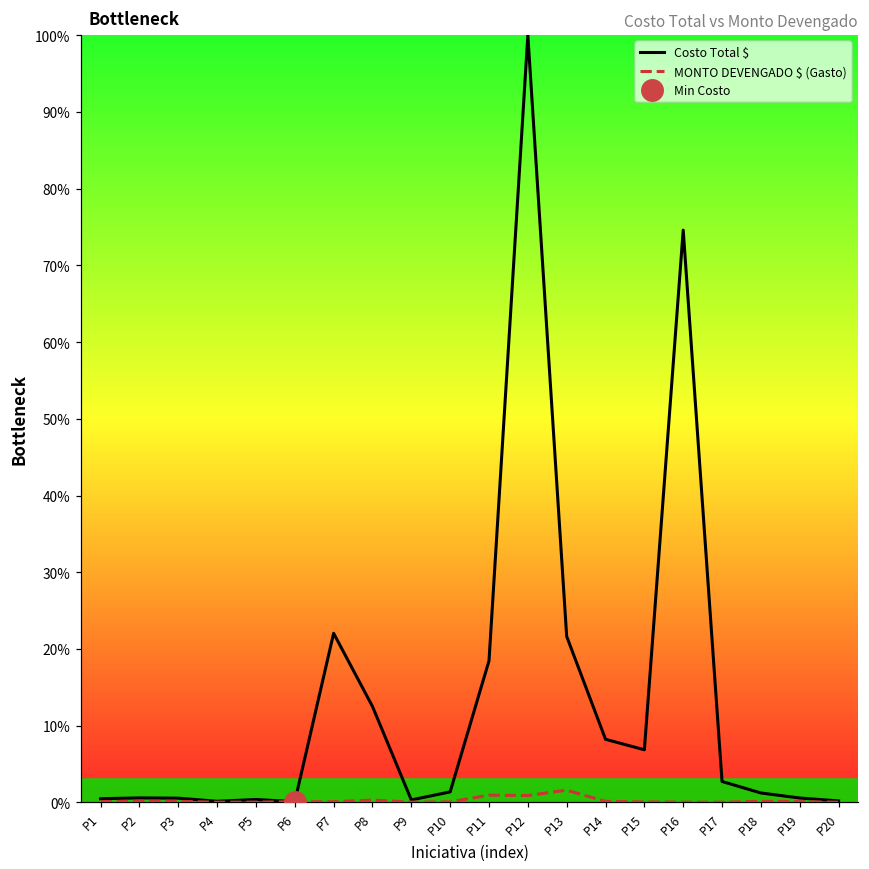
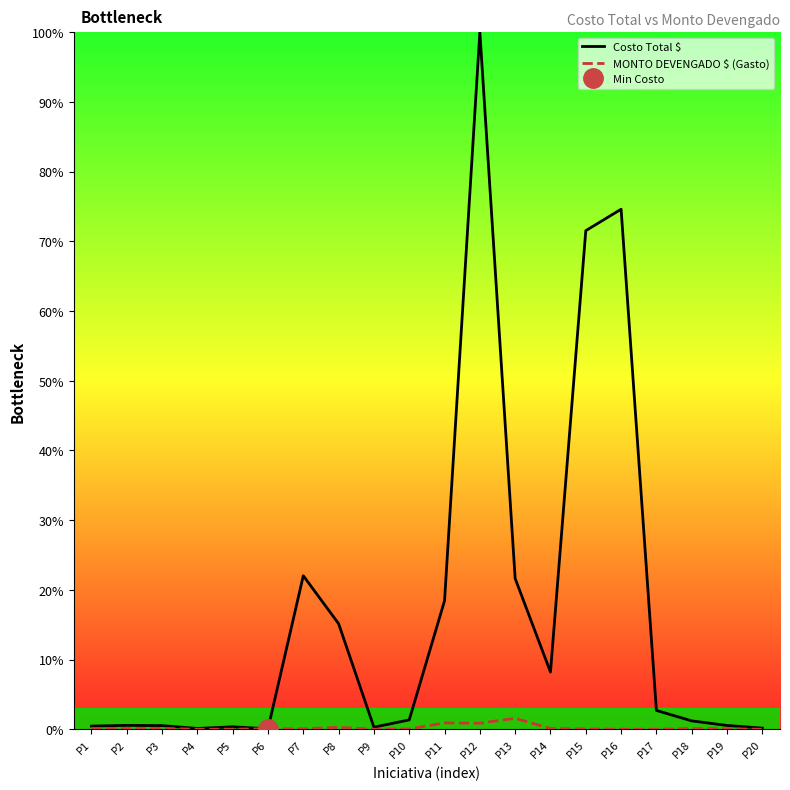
  {
    "Costo Total $": {
      "P7": "22%",
-     "P8": "13%",
+     "P8": "15%",
      "P11": "18%",
      "P12": "100%",
      "P13": "22%",
      "P14": "8%",
-     "P15": "7%",
+     "P15": "72%",
      "P16": "75%"
    }
  }
